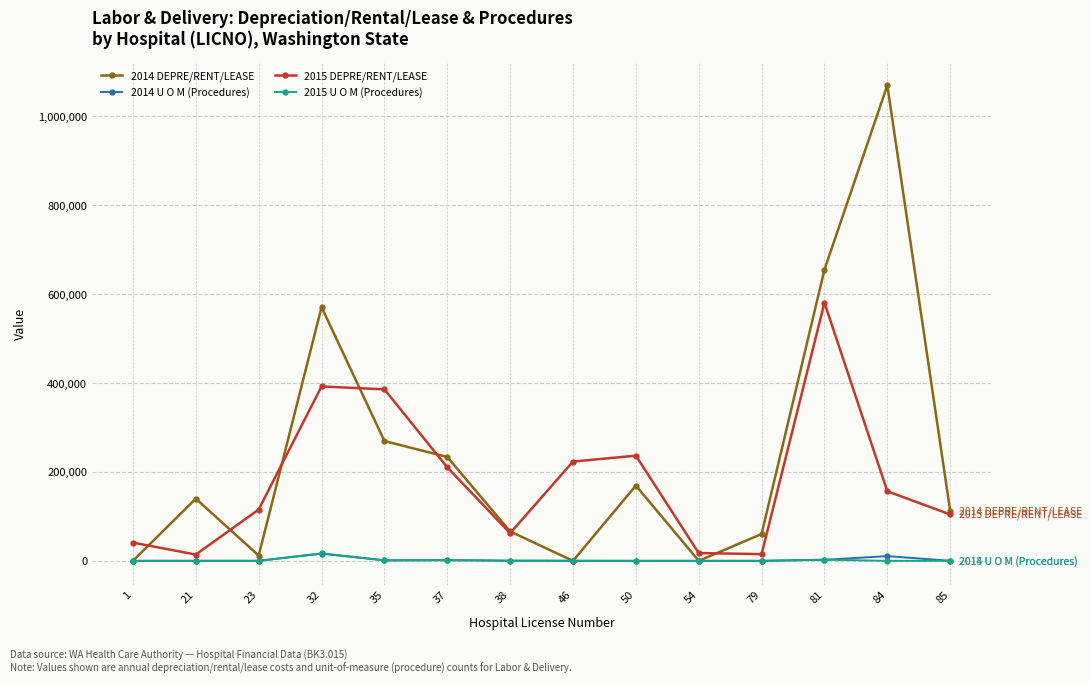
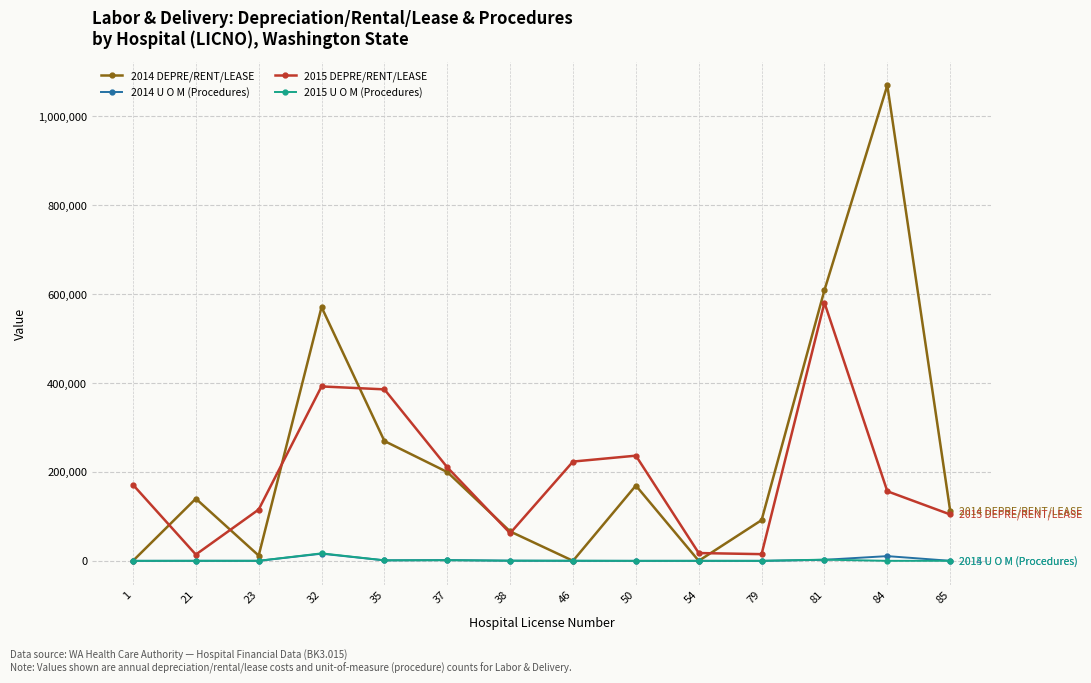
  {
    "2014 DEPRE/RENT/LEASE": {
      "21": "140,000",
      "23": "10,000",
      "32": "570,000",
      "35": "270,000",
-     "37": "230,000",
+     "37": "200,000",
      "50": "170,000",
-     "79": "60,000",
-     "81": "650,000",
+     "79": "90,000",
+     "81": "610,000",
      "84": "1,070,000"
    },
    "2015 DEPRE/RENT/LEASE": {
-     "1": "40,000",
+     "1": "170,000",
      "21": "10,000",
      "23": "120,000",
      "32": "390,000",
      "35": "390,000",
      "37": "210,000",
      "46": "220,000",
      "50": "240,000",
      "54": "20,000",
      "79": "20,000",
      "81": "580,000",
      "84": "160,000"
    }
  }
